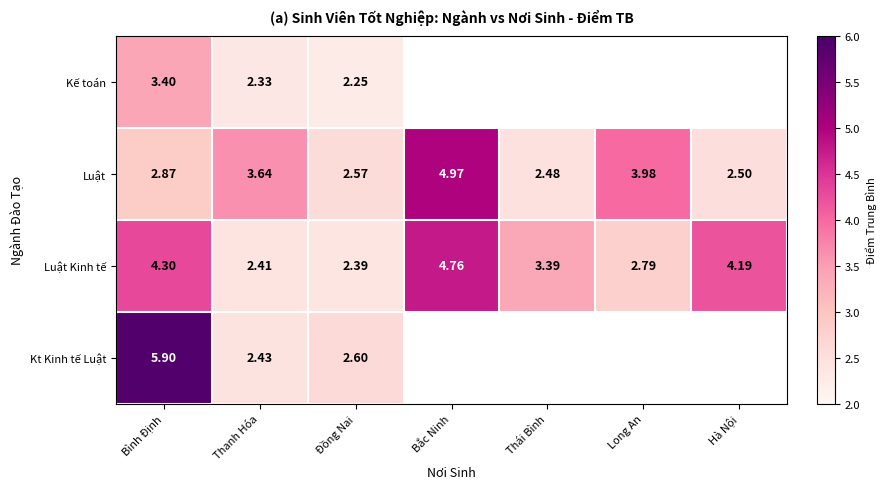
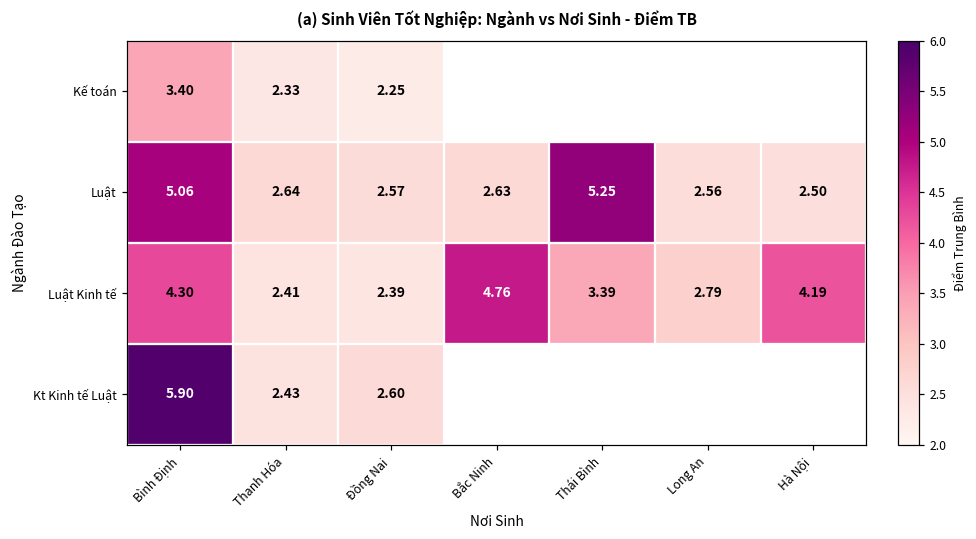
  {
    "Kế toán": {
      "Bình Định": 3.40,
      "Thanh Hóa": 2.33,
      "Đồng Nai": 2.25
    },
    "Luật": {
-     "Bình Định": 2.87,
-     "Thanh Hóa": 3.64,
+     "Bình Định": 5.06,
+     "Thanh Hóa": 2.64,
      "Đồng Nai": 2.57,
-     "Bắc Ninh": 4.97,
-     "Thái Bình": 2.48,
-     "Long An": 3.98,
+     "Bắc Ninh": 2.63,
+     "Thái Bình": 5.25,
+     "Long An": 2.56,
      "Hà Nội": 2.50
    },
    "Luật Kinh tế": {
      "Bình Định": 4.30,
      "Thanh Hóa": 2.41,
      "Đồng Nai": 2.39,
      "Bắc Ninh": 4.76,
      "Thái Bình": 3.39,
      "Long An": 2.79,
      "Hà Nội": 4.19
    },
    "Kt Kinh tế Luật": {
      "Bình Định": 5.90,
      "Thanh Hóa": 2.43,
      "Đồng Nai": 2.60
    }
  }
